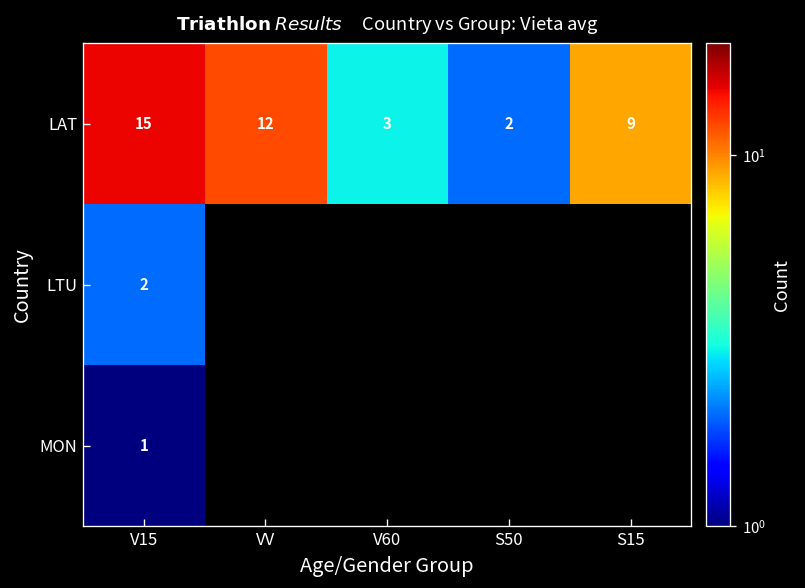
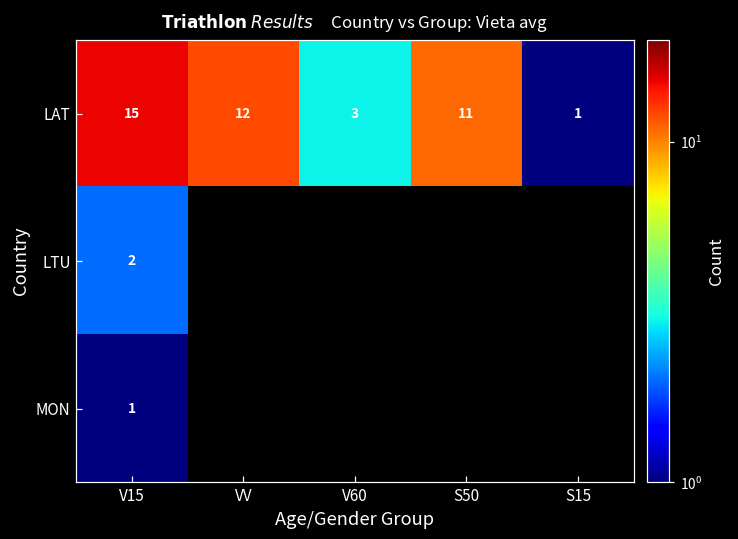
  {
    "LAT": {
      "V15": 15,
      "VV": 12,
      "V60": 3,
-     "S50": 2,
-     "S15": 9
+     "S50": 11,
+     "S15": 1
    },
    "LTU": {
      "V15": 2
    },
    "MON": {
      "V15": 1
    }
  }
